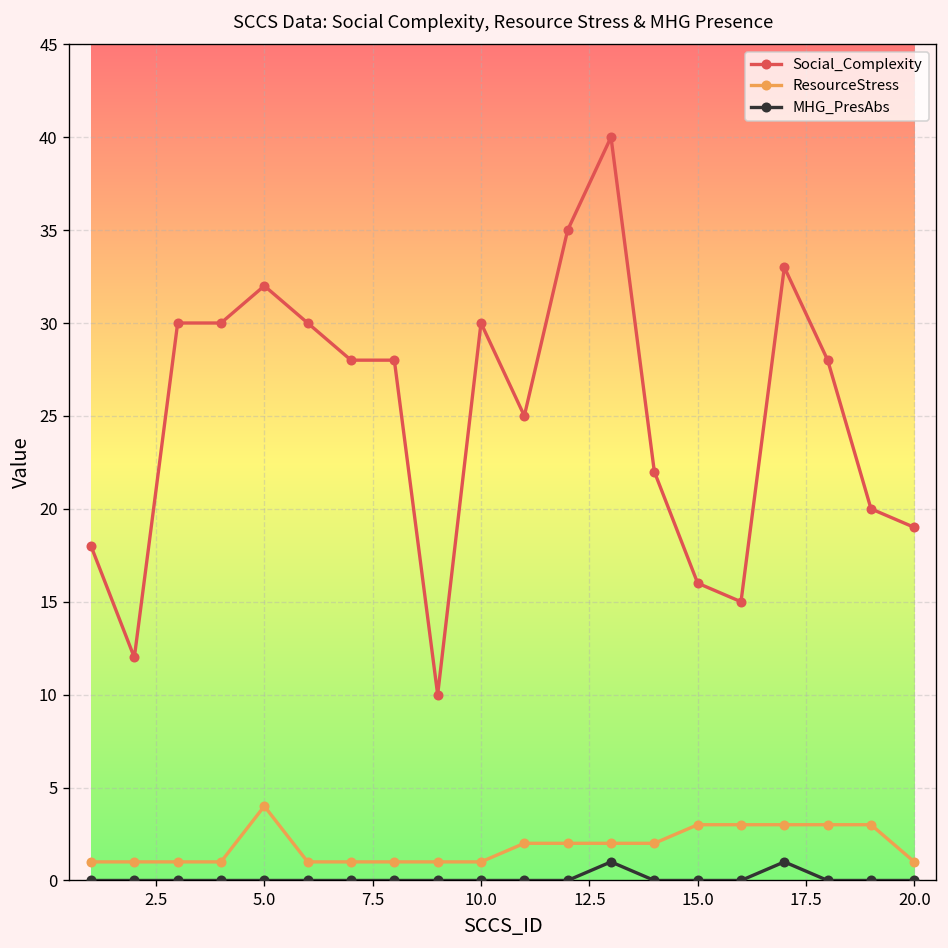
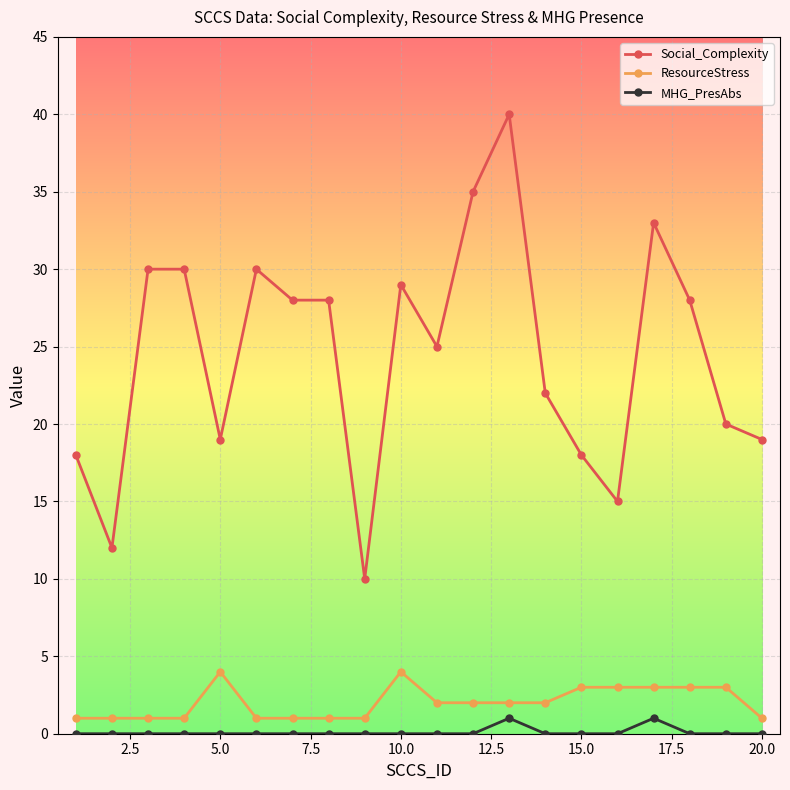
  {
    "Social_Complexity": {
-     "5.0": 32,
-     "10.0": 30,
-     "15.0": 16,
+     "5.0": 19,
+     "10.0": 29,
+     "15.0": 18,
      "20.0": 19
    },
    "ResourceStress": {
      "5.0": 4,
-     "10.0": 1,
+     "10.0": 4,
      "15.0": 3,
      "20.0": 1
    },
    "MHG_PresAbs": {
      "5.0": 0,
      "10.0": 0,
      "15.0": 0,
      "20.0": 0
    }
  }
